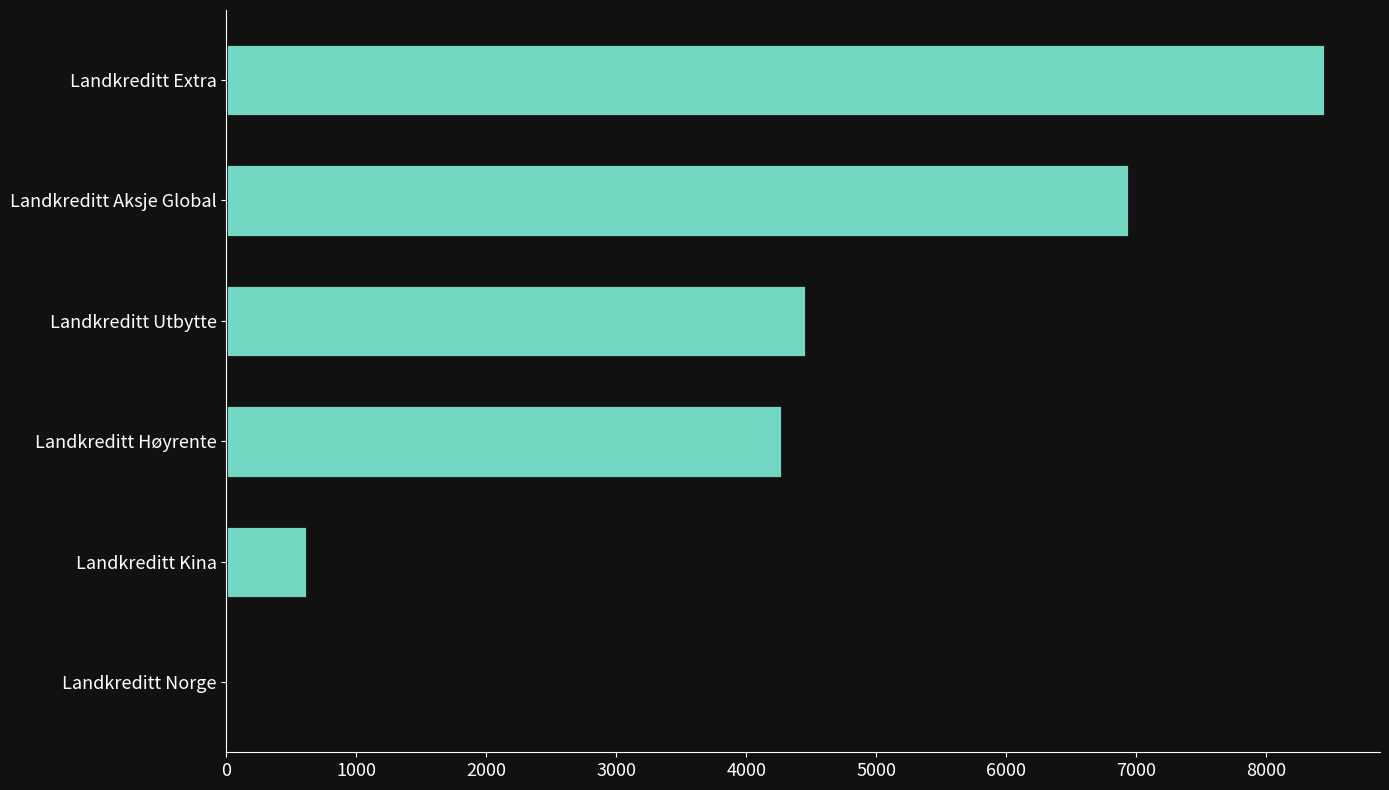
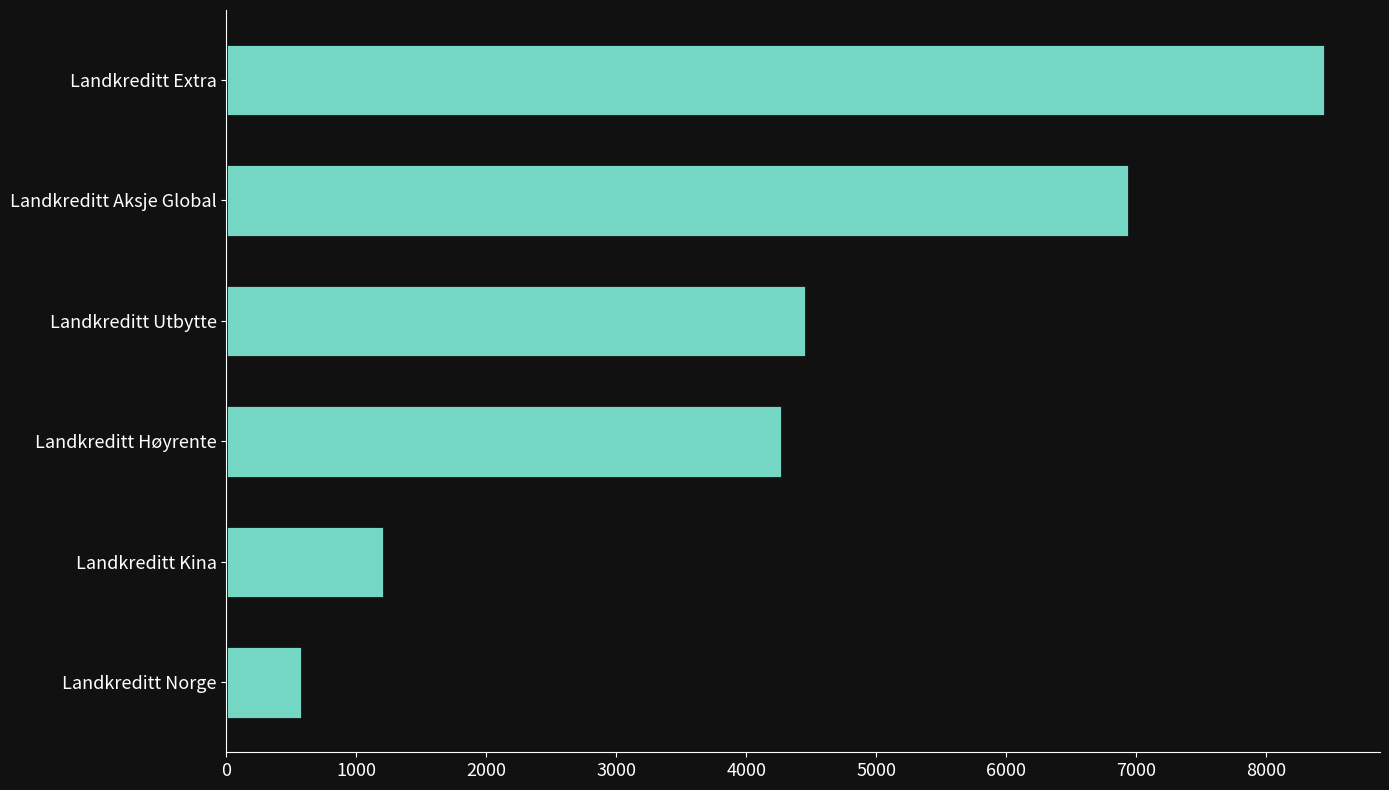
  {
    "Landkreditt Extra": 8450,
    "Landkreditt Aksje Global": 6950,
    "Landkreditt Utbytte": 4460,
    "Landkreditt Høyrente": 4270,
-   "Landkreditt Kina": 620,
-   "Landkreditt Norge": 0
+   "Landkreditt Kina": 1210,
+   "Landkreditt Norge": 580
  }
